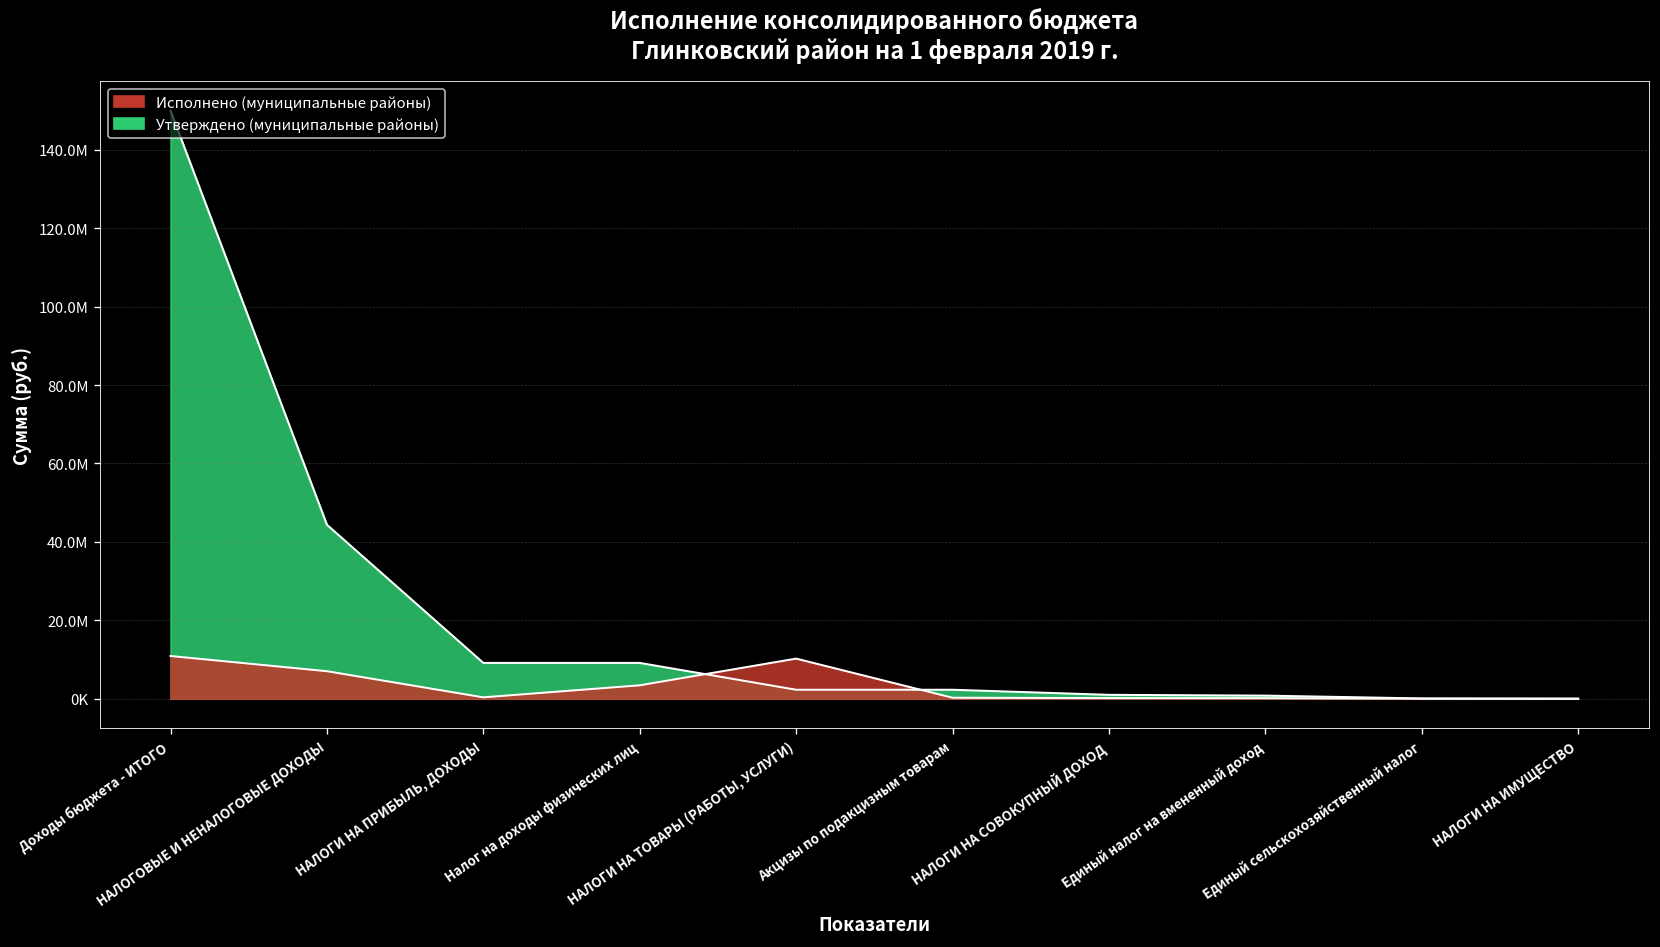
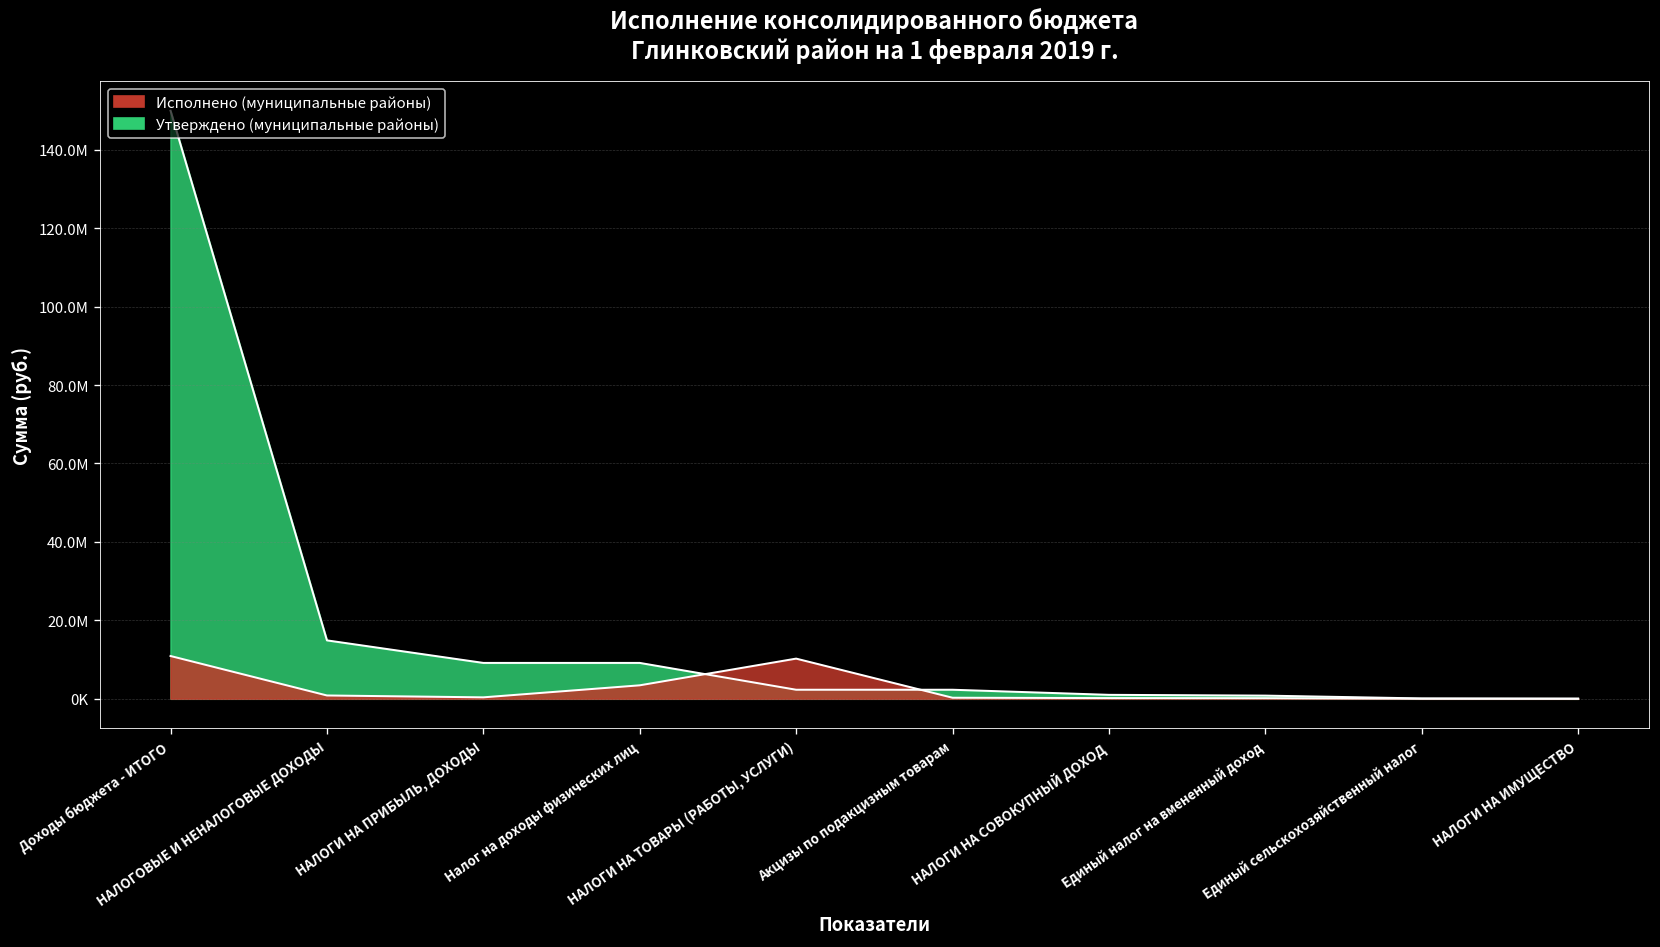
  {
    "Утверждено (муниципальные районы)": {
-     "НАЛОГОВЫЕ И НЕНАЛОГОВЫЕ ДОХОДЫ": 44000000,
+     "НАЛОГОВЫЕ И НЕНАЛОГОВЫЕ ДОХОДЫ": 15000000,
      "НАЛОГИ НА ПРИБЫЛЬ, ДОХОДЫ": 9000000,
      "Налог на доходы физических лиц": 9000000,
      "НАЛОГИ НА ТОВАРЫ (РАБОТЫ, УСЛУГИ)": 2000000,
      "Акцизы по подакцизным товарам": 2000000,
      "НАЛОГИ НА СОВОКУПНЫЙ ДОХОД": 1000000
    },
    "Исполнено (муниципальные районы)": {
      "Доходы бюджета - ИТОГО": 11000000,
-     "НАЛОГОВЫЕ И НЕНАЛОГОВЫЕ ДОХОДЫ": 7000000,
+     "НАЛОГОВЫЕ И НЕНАЛОГОВЫЕ ДОХОДЫ": 1000000,
      "НАЛОГИ НА ПРИБЫЛЬ, ДОХОДЫ": 0,
      "Налог на доходы физических лиц": 3000000,
      "НАЛОГИ НА ТОВАРЫ (РАБОТЫ, УСЛУГИ)": 10000000,
      "Акцизы по подакцизным товарам": 0,
      "НАЛОГИ НА СОВОКУПНЫЙ ДОХОД": 0
    }
  }
